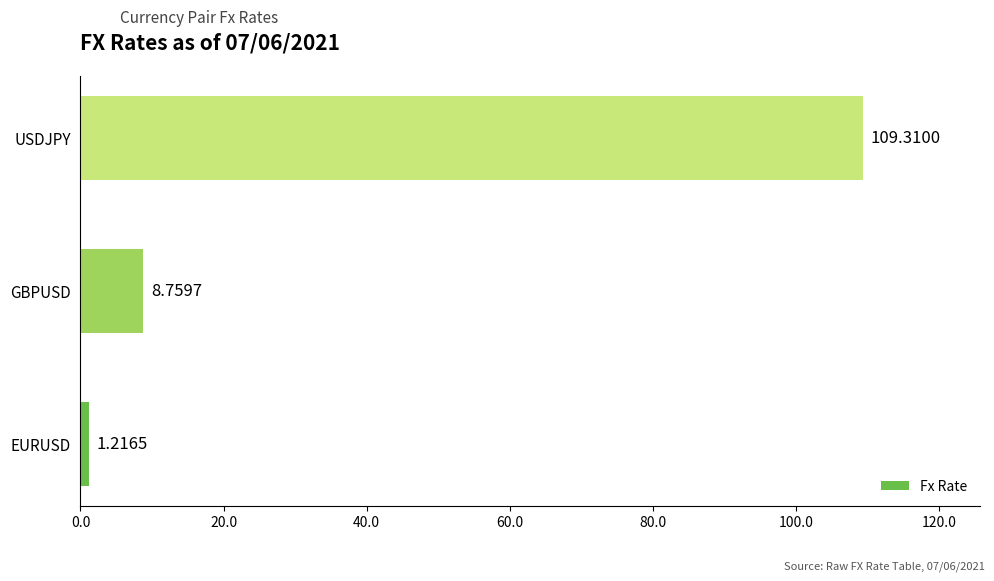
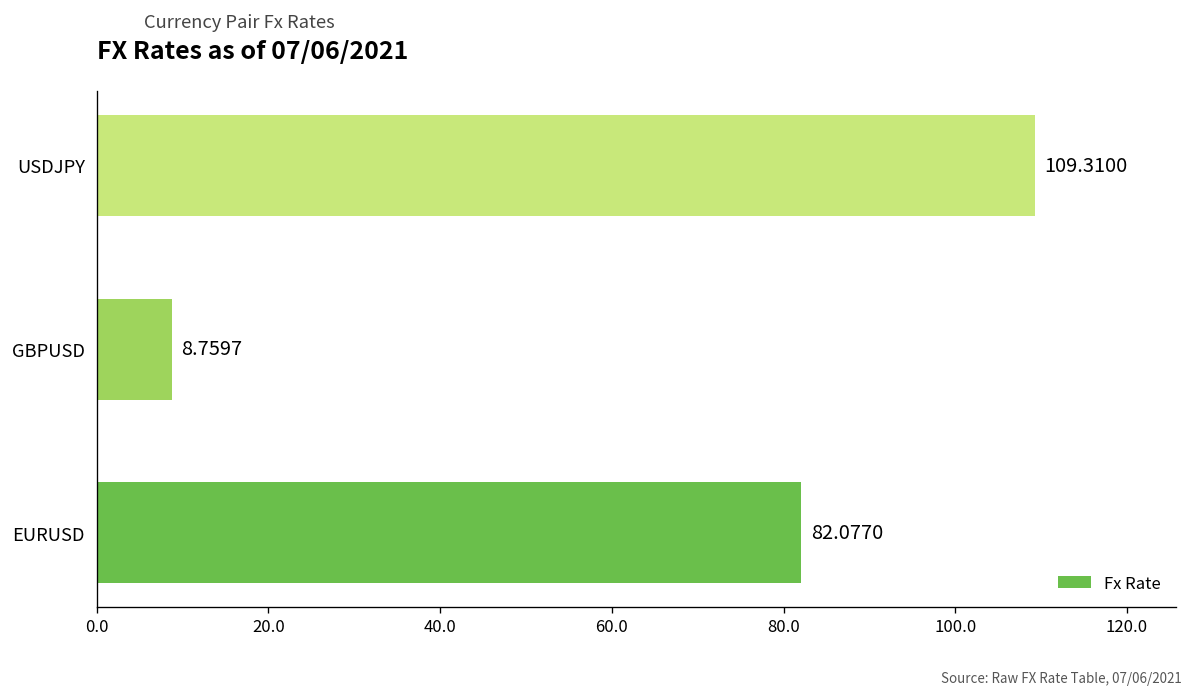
  {
    "USDJPY": 109.3100,
    "GBPUSD": 8.7597,
-   "EURUSD": 1.2165
+   "EURUSD": 82.0770
  }
